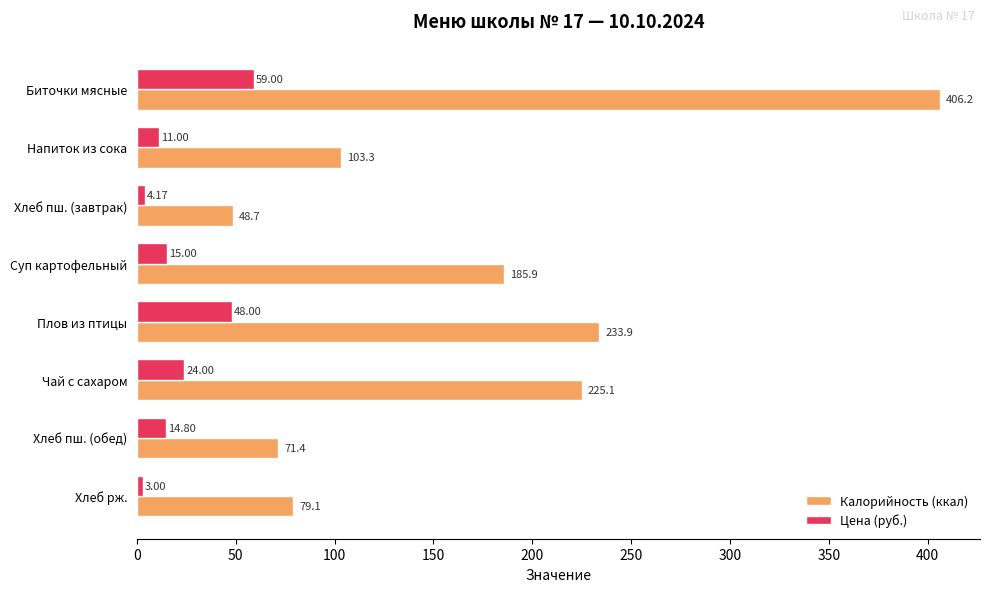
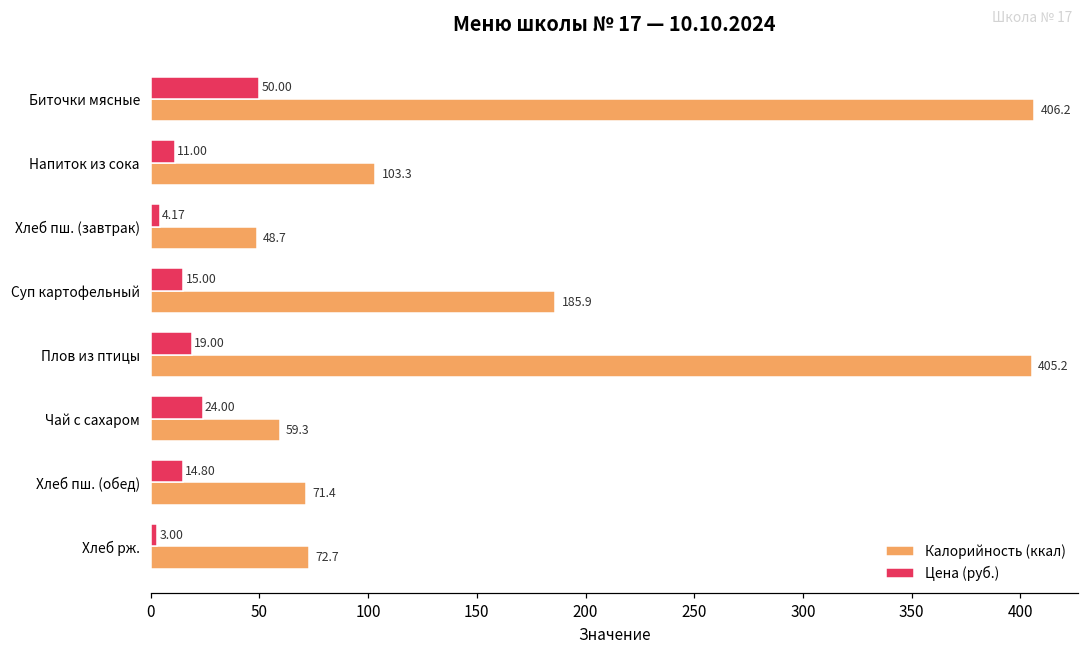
  {
    "Калорийность (ккал)": {
      "Биточки мясные": 406.2,
      "Напиток из сока": 103.3,
      "Хлеб пш. (завтрак)": 48.7,
      "Суп картофельный": 185.9,
-     "Плов из птицы": 233.9,
-     "Чай с сахаром": 225.1,
+     "Плов из птицы": 405.2,
+     "Чай с сахаром": 59.3,
      "Хлеб пш. (обед)": 71.4,
-     "Хлеб рж.": 79.1
+     "Хлеб рж.": 72.7
    },
    "Цена (руб.)": {
-     "Биточки мясные": 59.00,
+     "Биточки мясные": 50.00,
      "Напиток из сока": 11.00,
      "Хлеб пш. (завтрак)": 4.17,
      "Суп картофельный": 15.00,
-     "Плов из птицы": 48.00,
+     "Плов из птицы": 19.00,
      "Чай с сахаром": 24.00,
      "Хлеб пш. (обед)": 14.80,
      "Хлеб рж.": 3.00
    }
  }
